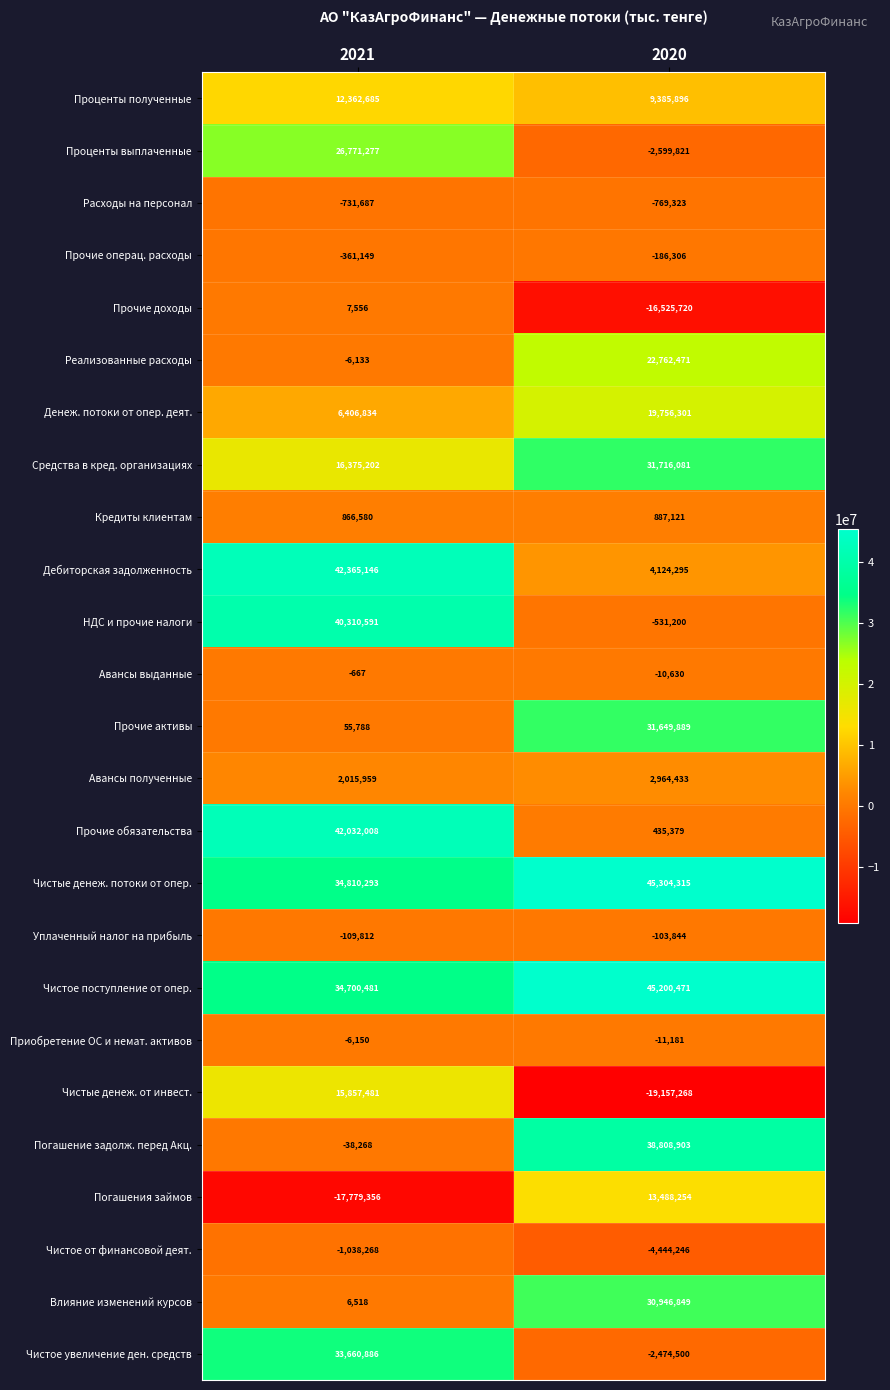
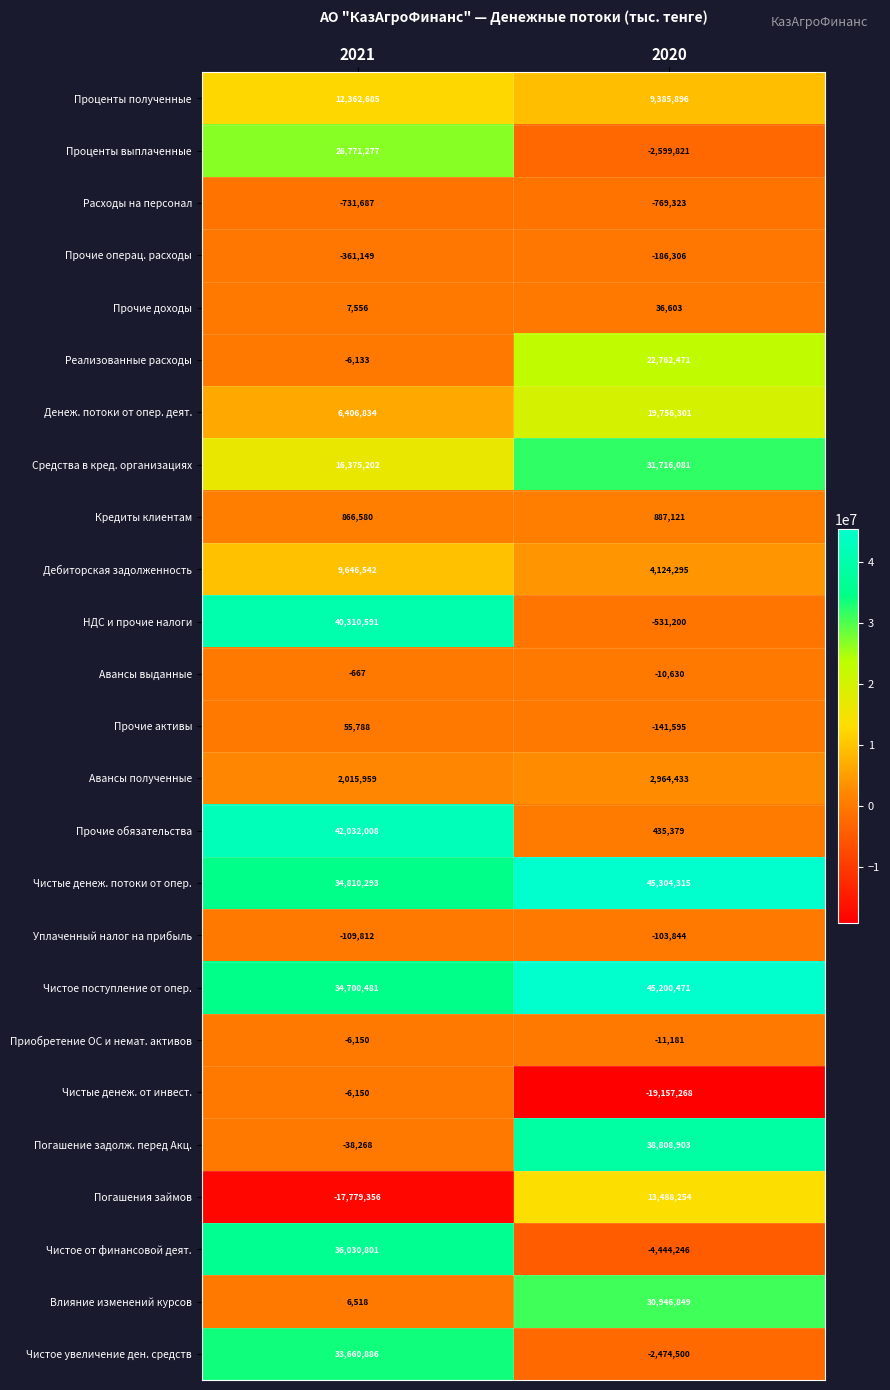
  {
    "Проценты полученные": {
      "2021": "12,362,685",
      "2020": "9,385,896"
    },
    "Проценты выплаченные": {
      "2021": "26,771,277",
      "2020": "-2,599,821"
    },
    "Расходы на персонал": {
      "2021": "-731,687",
      "2020": "-769,323"
    },
    "Прочие операц. расходы": {
      "2021": "-361,149",
      "2020": "-186,306"
    },
    "Прочие доходы": {
      "2021": "7,556",
-     "2020": "-16,525,720"
+     "2020": "36,603"
    },
    "Реализованные расходы": {
      "2021": "-6,133",
      "2020": "22,762,471"
    },
    "Денеж. потоки от опер. деят.": {
      "2021": "6,406,834",
      "2020": "19,756,301"
    },
    "Средства в кред. организациях": {
      "2021": "16,375,202",
      "2020": "31,716,081"
    },
    "Кредиты клиентам": {
      "2021": "866,580",
      "2020": "887,121"
    },
    "Дебиторская задолженность": {
-     "2021": "42,365,146",
+     "2021": "9,646,542",
      "2020": "4,124,295"
    },
    "НДС и прочие налоги": {
      "2021": "40,310,591",
      "2020": "-531,200"
    },
    "Авансы выданные": {
      "2021": "-667",
      "2020": "-10,630"
    },
    "Прочие активы": {
      "2021": "55,788",
-     "2020": "31,649,889"
+     "2020": "-141,595"
    },
    "Авансы полученные": {
      "2021": "2,015,959",
      "2020": "2,964,433"
    },
    "Прочие обязательства": {
      "2021": "42,032,008",
      "2020": "435,379"
    },
    "Чистые денеж. потоки от опер.": {
      "2021": "34,810,293",
      "2020": "45,304,315"
    },
    "Уплаченный налог на прибыль": {
      "2021": "-109,812",
      "2020": "-103,844"
    },
    "Чистое поступление от опер.": {
      "2021": "34,700,481",
      "2020": "45,200,471"
    },
    "Приобретение ОС и немат. активов": {
      "2021": "-6,150",
      "2020": "-11,181"
    },
    "Чистые денеж. от инвест.": {
-     "2021": "15,857,481",
+     "2021": "-6,150",
      "2020": "-19,157,268"
    },
    "Погашение задолж. перед Акц.": {
      "2021": "-38,268",
      "2020": "38,808,903"
    },
    "Погашения займов": {
      "2021": "-17,779,356",
      "2020": "13,488,254"
    },
    "Чистое от финансовой деят.": {
-     "2021": "-1,038,268",
+     "2021": "36,030,801",
      "2020": "-4,444,246"
    },
    "Влияние изменений курсов": {
      "2021": "6,518",
      "2020": "30,946,849"
    },
    "Чистое увеличение ден. средств": {
      "2021": "33,660,886",
      "2020": "-2,474,500"
    }
  }
